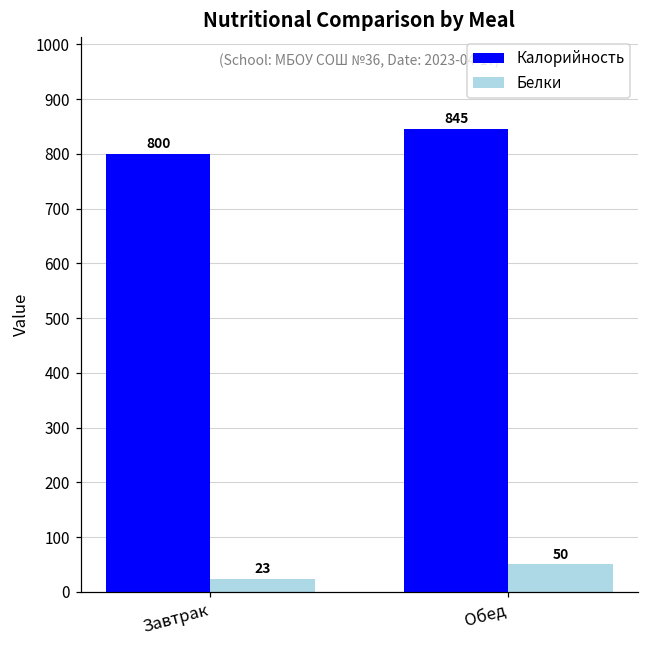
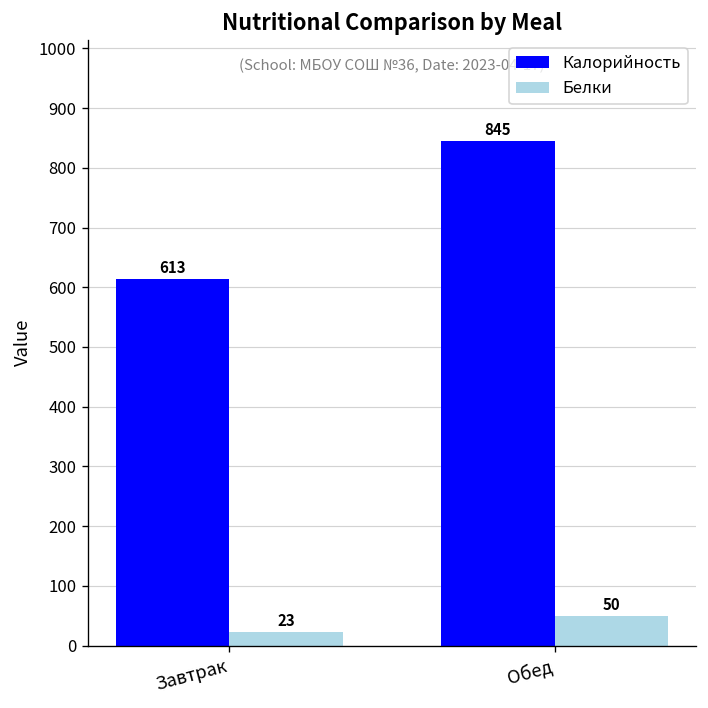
  {
    "Калорийность": {
-     "Завтрак": 800,
+     "Завтрак": 613,
      "Обед": 845
    },
    "Белки": {
      "Завтрак": 23,
      "Обед": 50
    }
  }
